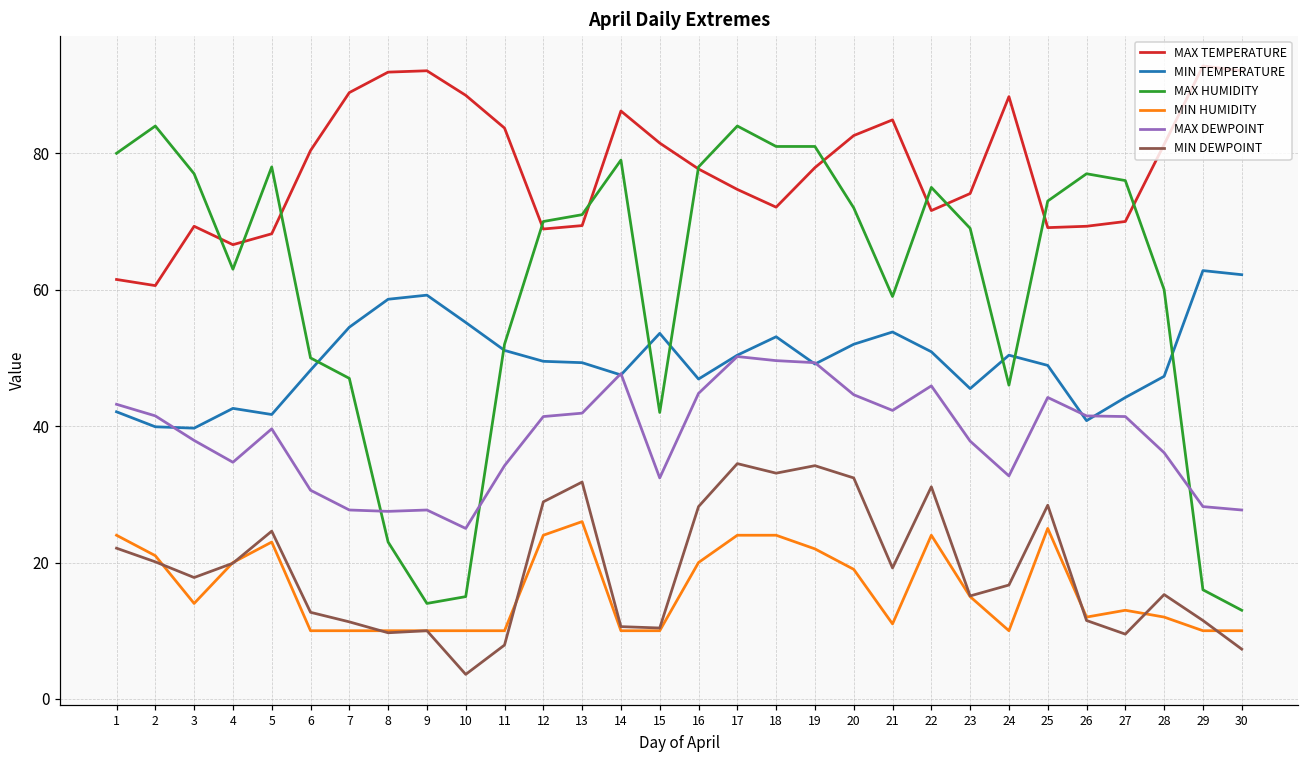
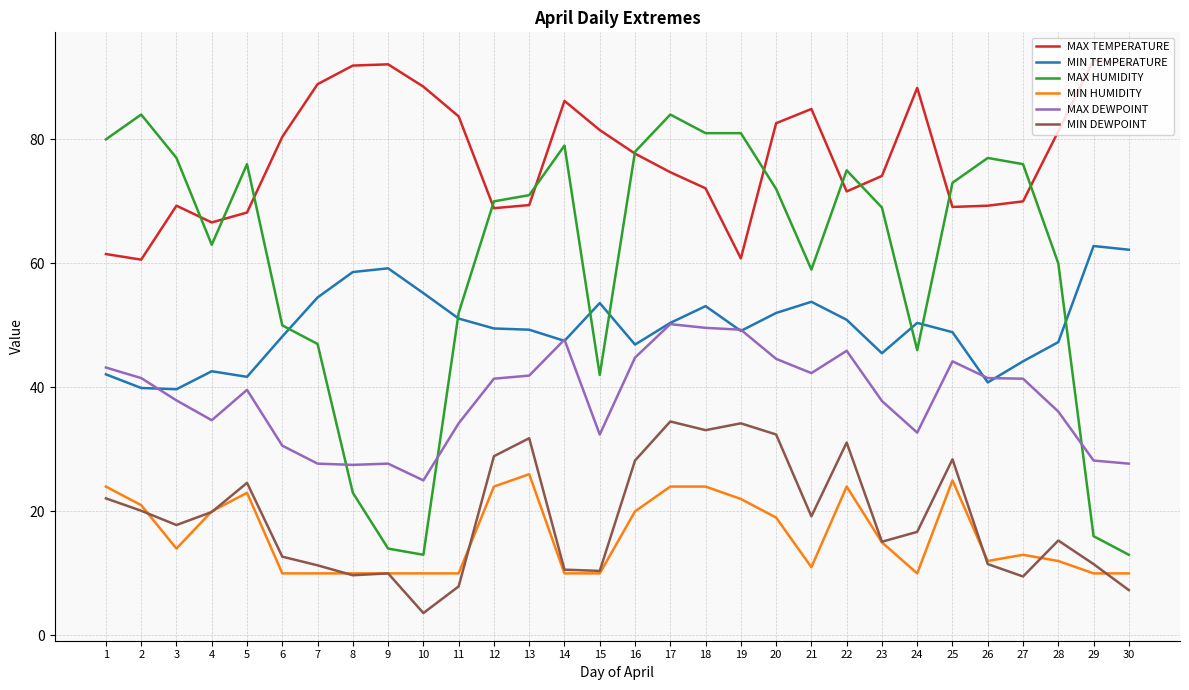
  {
    "MAX TEMPERATURE": {
      "1": 62,
      "2": 61,
      "3": 69,
      "4": 67,
      "5": 68,
      "6": 80,
      "7": 89,
      "8": 92,
      "9": 92,
      "10": 89,
      "11": 84,
      "12": 69,
      "13": 69,
      "14": 86,
      "15": 82,
      "17": 75,
      "18": 72,
-     "19": 78,
+     "19": 61,
      "20": 83,
      "21": 85,
      "22": 72,
      "23": 74,
      "24": 88,
      "25": 69,
      "26": 69,
      "27": 70
    },
    "MIN TEMPERATURE": {
      "1": 42,
      "2": 40,
      "3": 40,
      "4": 43,
      "5": 42,
      "6": 48,
      "7": 55,
      "8": 59,
      "9": 59,
      "10": 55,
      "11": 51,
      "12": 50,
      "13": 49,
      "15": 54,
      "16": 47,
      "18": 53,
      "20": 52,
      "21": 54,
      "22": 51,
      "23": 46,
      "24": 50,
      "25": 49,
      "26": 41,
      "27": 44,
      "28": 47,
      "29": 63,
      "30": 62
    },
    "MAX HUMIDITY": {
      "1": 80,
      "2": 84,
      "3": 77,
      "4": 63,
-     "5": 78,
+     "5": 76,
      "6": 50,
      "7": 47,
      "8": 23,
      "9": 14,
-     "10": 15,
+     "10": 13,
      "11": 52,
      "12": 70,
      "13": 71,
      "14": 79,
      "15": 42,
      "17": 84,
      "18": 81,
      "19": 81,
      "20": 72,
      "21": 59,
      "22": 75,
      "23": 69,
      "24": 46,
      "25": 73,
      "26": 77,
      "27": 76,
      "28": 60,
      "29": 16,
      "30": 13
    },
    "MIN HUMIDITY": {
      "1": 24,
      "2": 21,
      "3": 14,
      "5": 23,
      "6": 10,
      "7": 10,
      "10": 10,
      "11": 10,
      "12": 24,
      "13": 26,
      "14": 10,
      "16": 20,
      "17": 24,
      "18": 24,
      "19": 22,
      "20": 19,
      "21": 11,
      "22": 24,
      "24": 10,
      "25": 25,
      "26": 12,
      "27": 13,
      "28": 12,
      "29": 10,
      "30": 10
    },
    "MAX DEWPOINT": {
      "1": 43,
      "2": 42,
      "3": 38,
      "4": 35,
      "5": 40,
      "6": 31,
      "7": 28,
      "8": 28,
      "9": 28,
      "10": 25,
      "11": 34,
      "12": 41,
      "13": 42,
      "15": 32,
      "16": 45,
      "18": 50,
      "20": 45,
      "21": 42,
      "22": 46,
      "23": 38,
      "24": 33,
      "25": 44,
      "26": 42,
      "27": 41,
      "28": 36,
      "29": 28,
      "30": 28
    },
    "MIN DEWPOINT": {
      "1": 22,
      "2": 20,
      "3": 18,
      "5": 25,
      "6": 13,
      "7": 11,
      "10": 4,
      "11": 8,
      "12": 29,
      "13": 32,
      "14": 11,
      "16": 28,
      "17": 35,
      "18": 33,
      "19": 34,
      "20": 32,
      "21": 19,
      "22": 31,
      "24": 17,
      "25": 28,
      "26": 12,
      "27": 10,
      "28": 15,
      "29": 12,
      "30": 7
    }
  }
